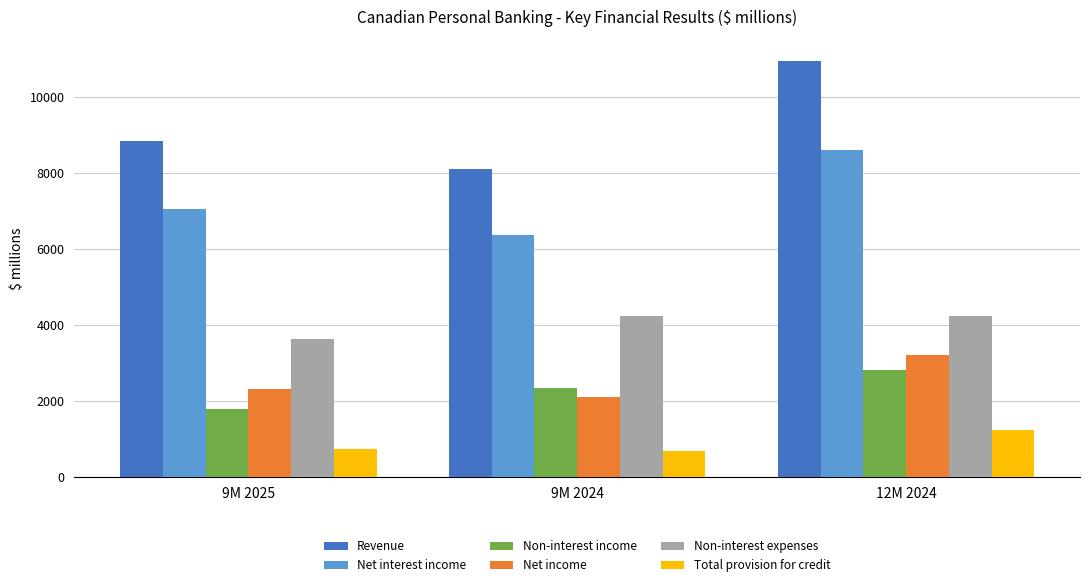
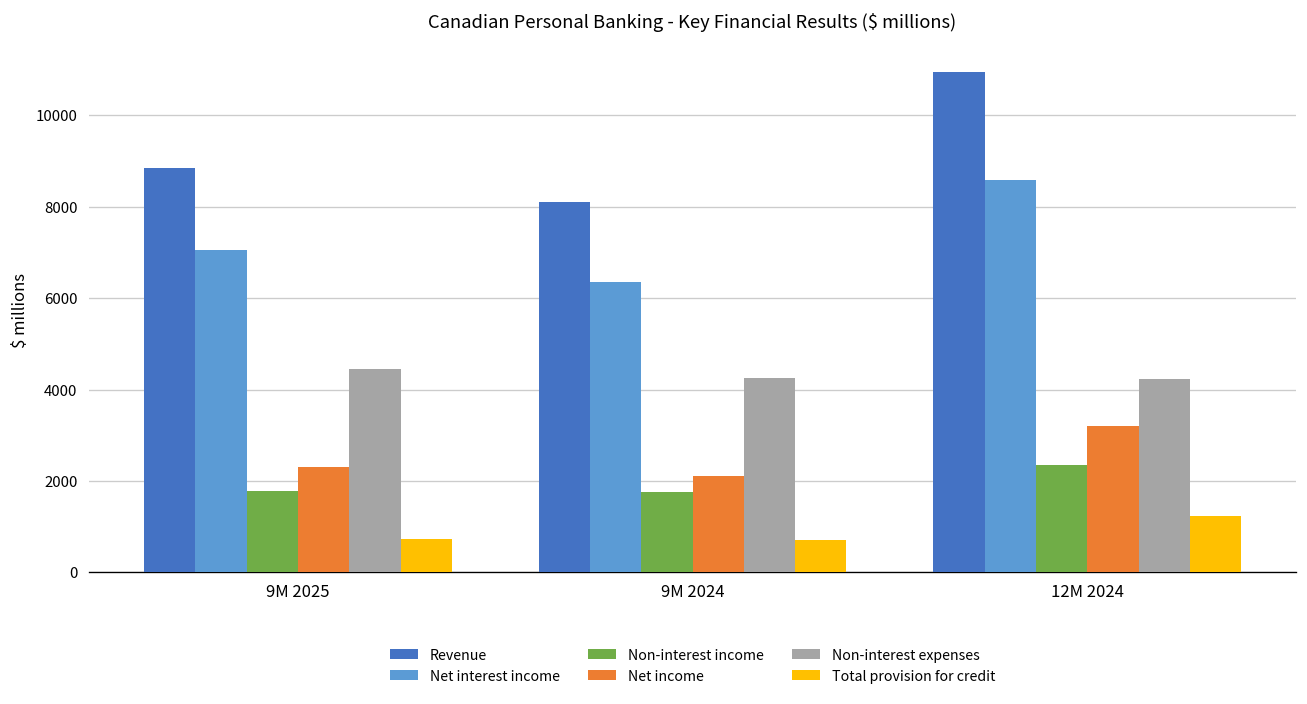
  {
    "Non-interest income": {
      "9M 2025": 1800,
-     "9M 2024": 2300,
-     "12M 2024": 2800
+     "9M 2024": 1700,
+     "12M 2024": 2400
    },
    "Net income": {
      "9M 2025": 2300,
      "9M 2024": 2100,
      "12M 2024": 3200
    },
    "Non-interest expenses": {
-     "9M 2025": 3600,
+     "9M 2025": 4500,
      "9M 2024": 4200,
      "12M 2024": 4200
    },
    "Total provision for credit": {
      "9M 2025": 700,
      "9M 2024": 700,
      "12M 2024": 1200
    }
  }
